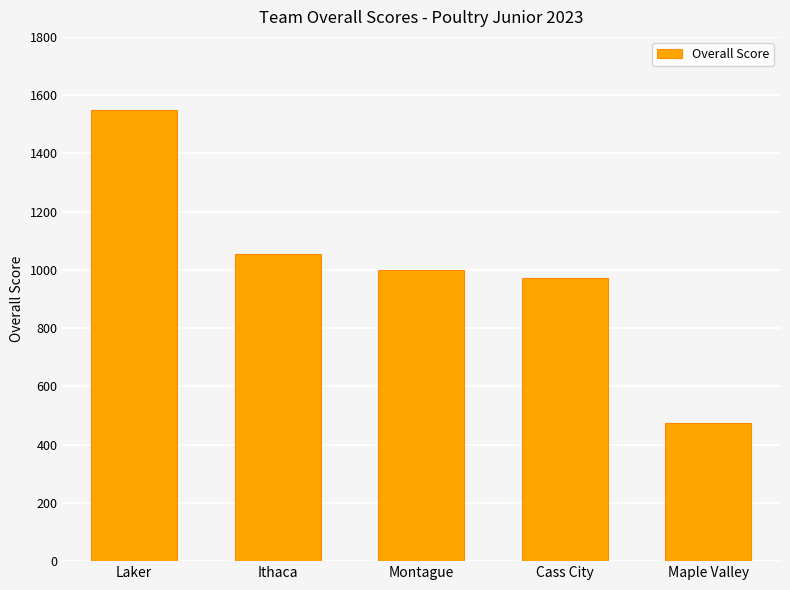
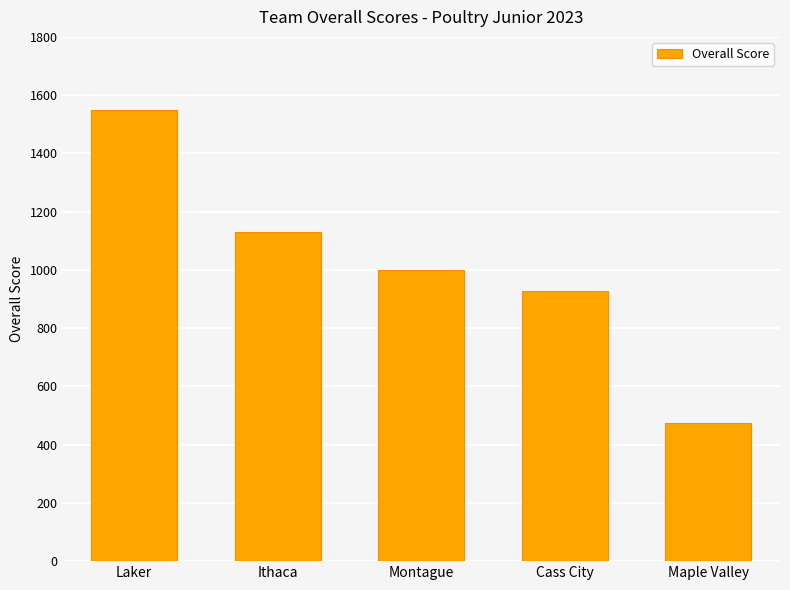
  {
    "Laker": 1550,
-   "Ithaca": 1060,
+   "Ithaca": 1130,
    "Montague": 1000,
-   "Cass City": 970,
+   "Cass City": 930,
    "Maple Valley": 470
  }
